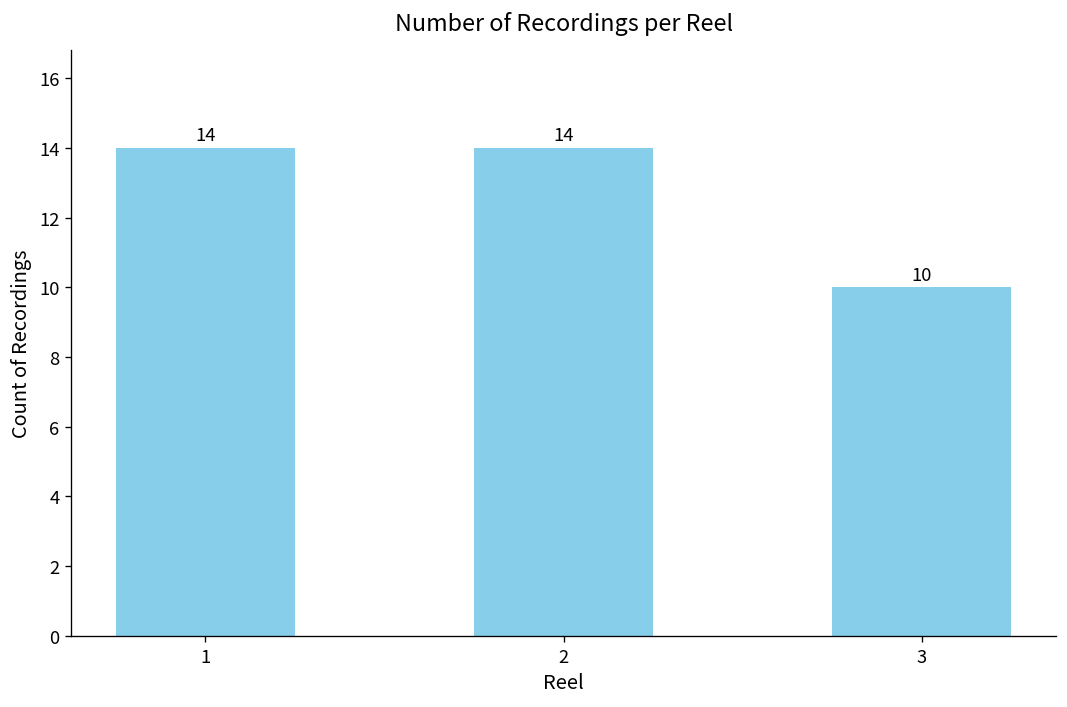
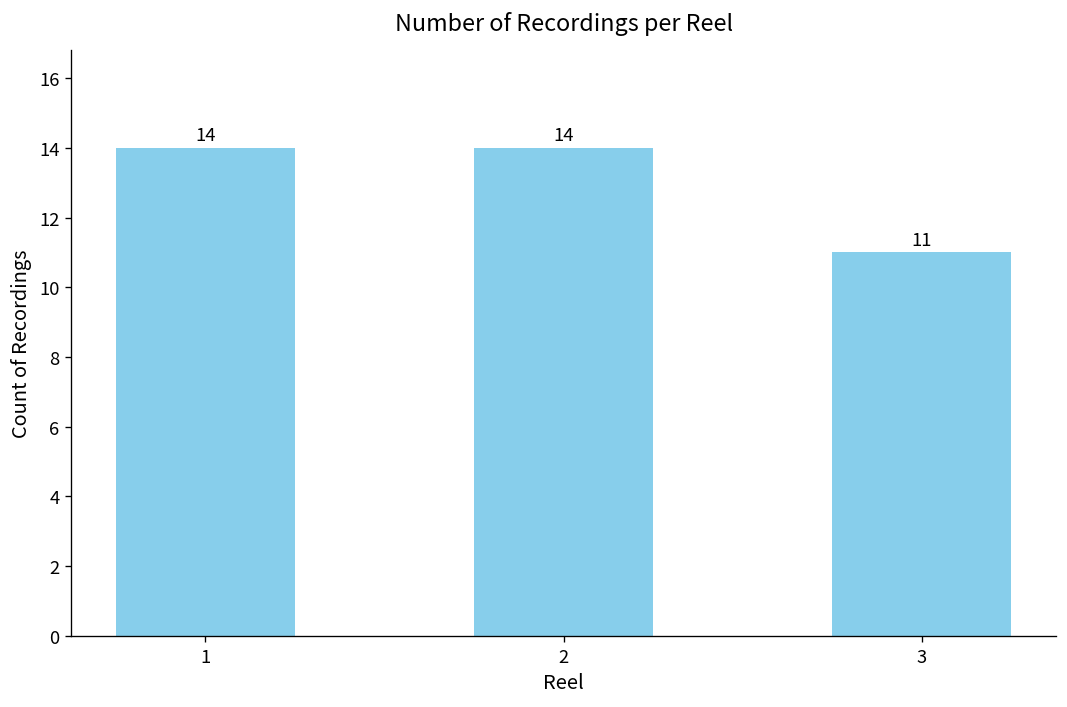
  {
    "1": 14,
    "2": 14,
-   "3": 10
+   "3": 11
  }
